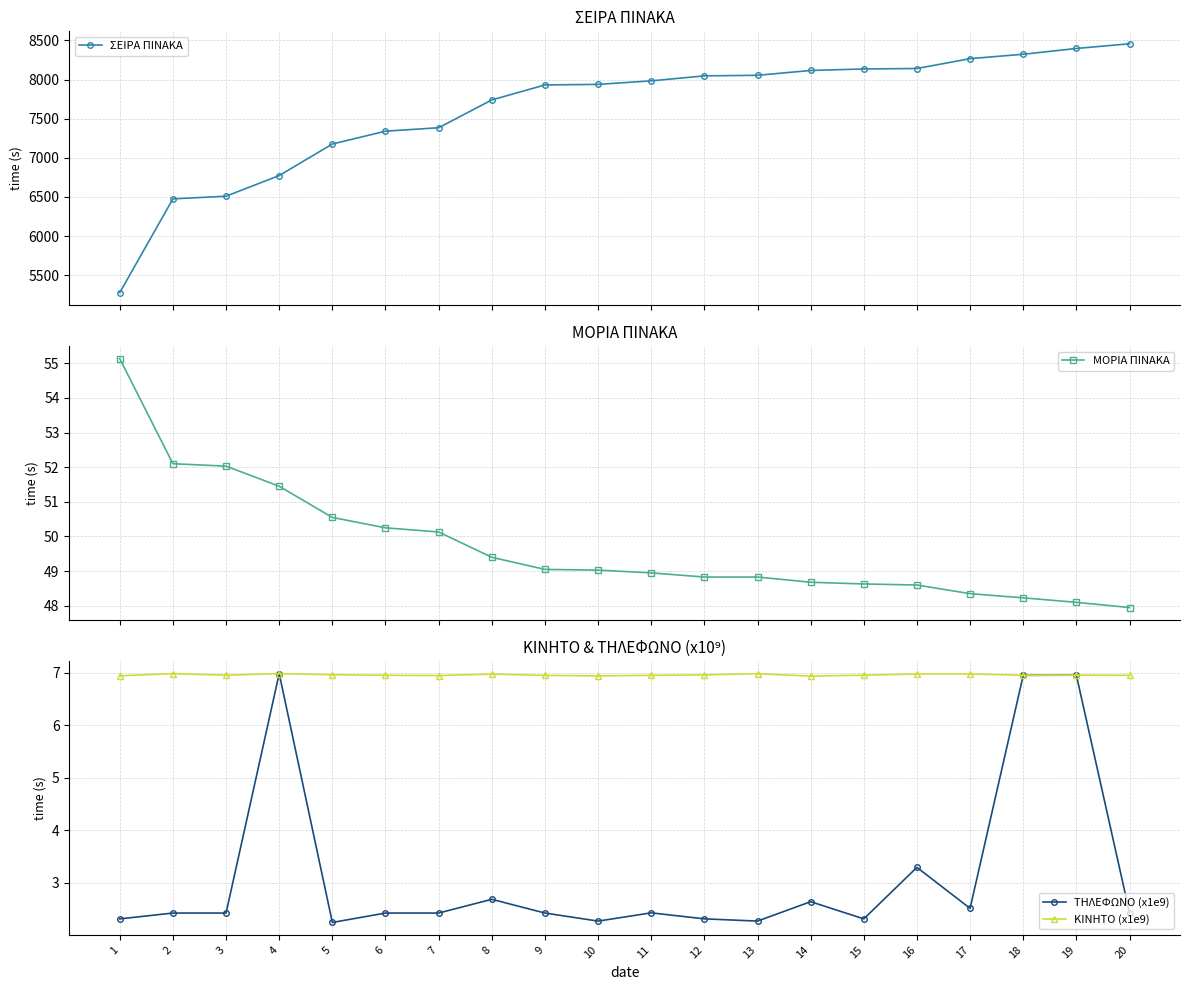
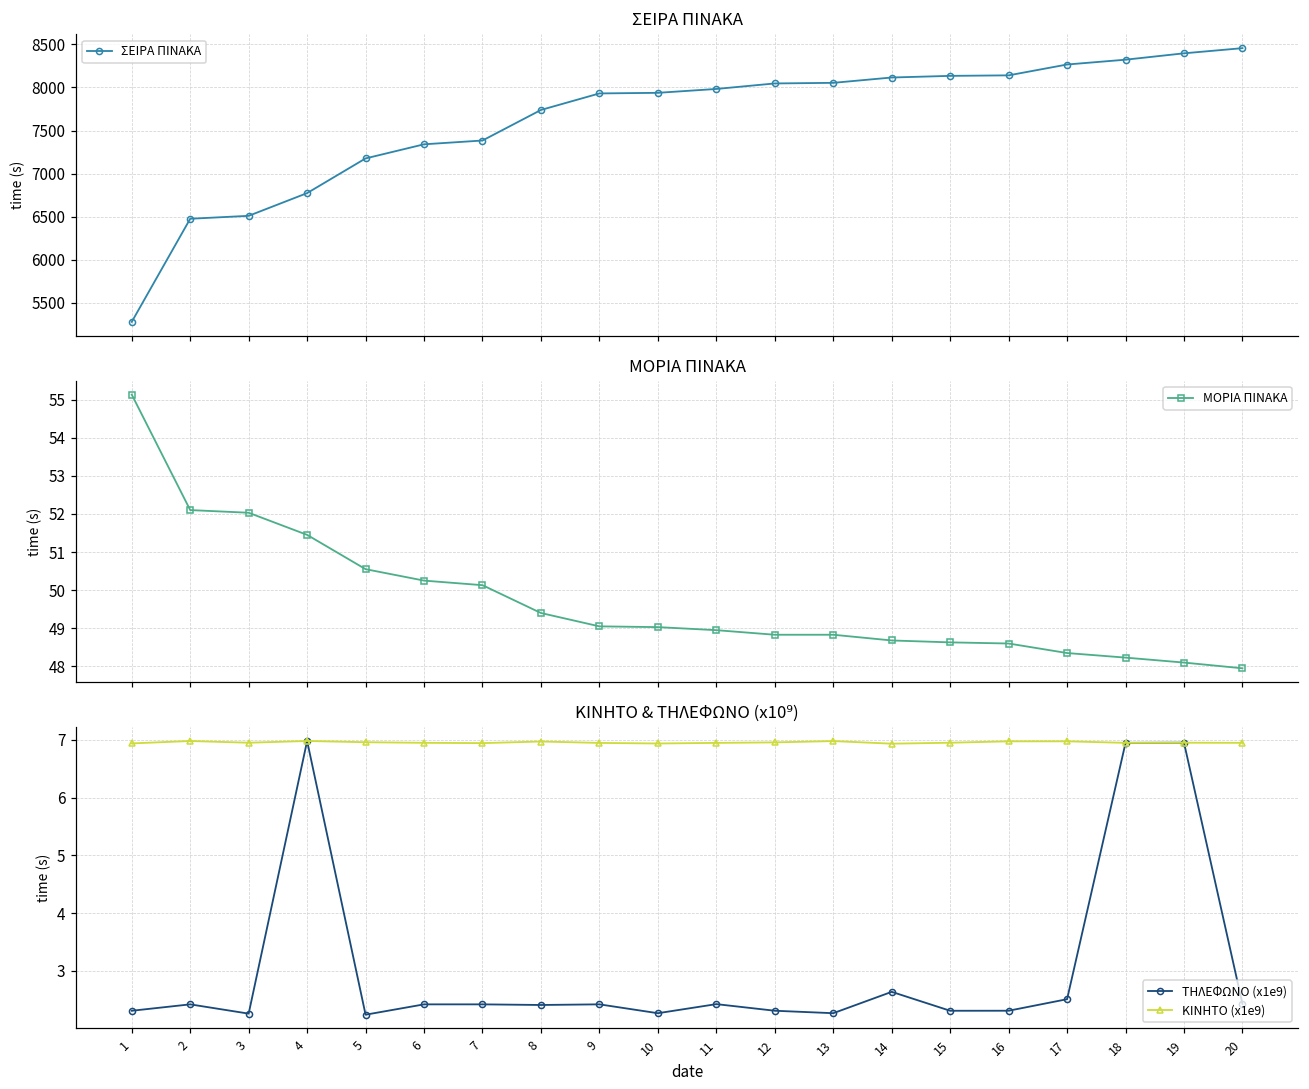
  {
    "ΚΙΝΗΤΟ & ΤΗΛΕΦΩΝΟ (x10⁹)": {
      "ΤΗΛΕΦΩΝΟ (x1e9)": {
        "1": 2.3,
        "2": 2.4,
-       "3": 2.4,
+       "3": 2.3,
        "5": 2.2,
        "6": 2.4,
        "7": 2.4,
-       "8": 2.7,
+       "8": 2.4,
        "9": 2.4,
        "10": 2.3,
        "11": 2.4,
        "12": 2.3,
        "13": 2.3,
        "14": 2.6,
        "15": 2.3,
-       "16": 3.3,
+       "16": 2.3,
        "17": 2.5
      },
      "ΚΙΝΗΤΟ (x1e9)": {
        "1": 6.9,
        "2": 7.0,
        "3": 6.9,
        "5": 7.0,
        "6": 6.9,
        "7": 6.9,
        "8": 7.0,
        "9": 6.9,
        "10": 6.9,
        "11": 6.9,
        "12": 7.0,
        "13": 7.0,
        "14": 6.9,
        "15": 6.9,
        "16": 7.0,
        "17": 7.0,
        "20": 6.9
      }
    }
  }
